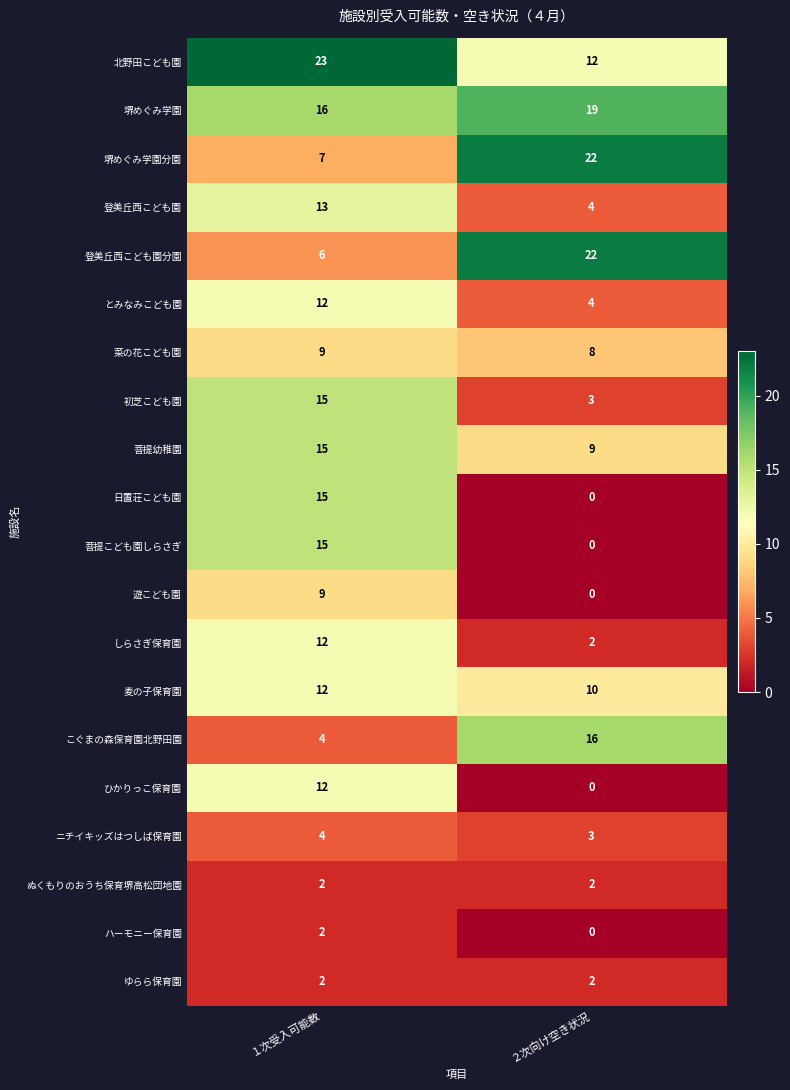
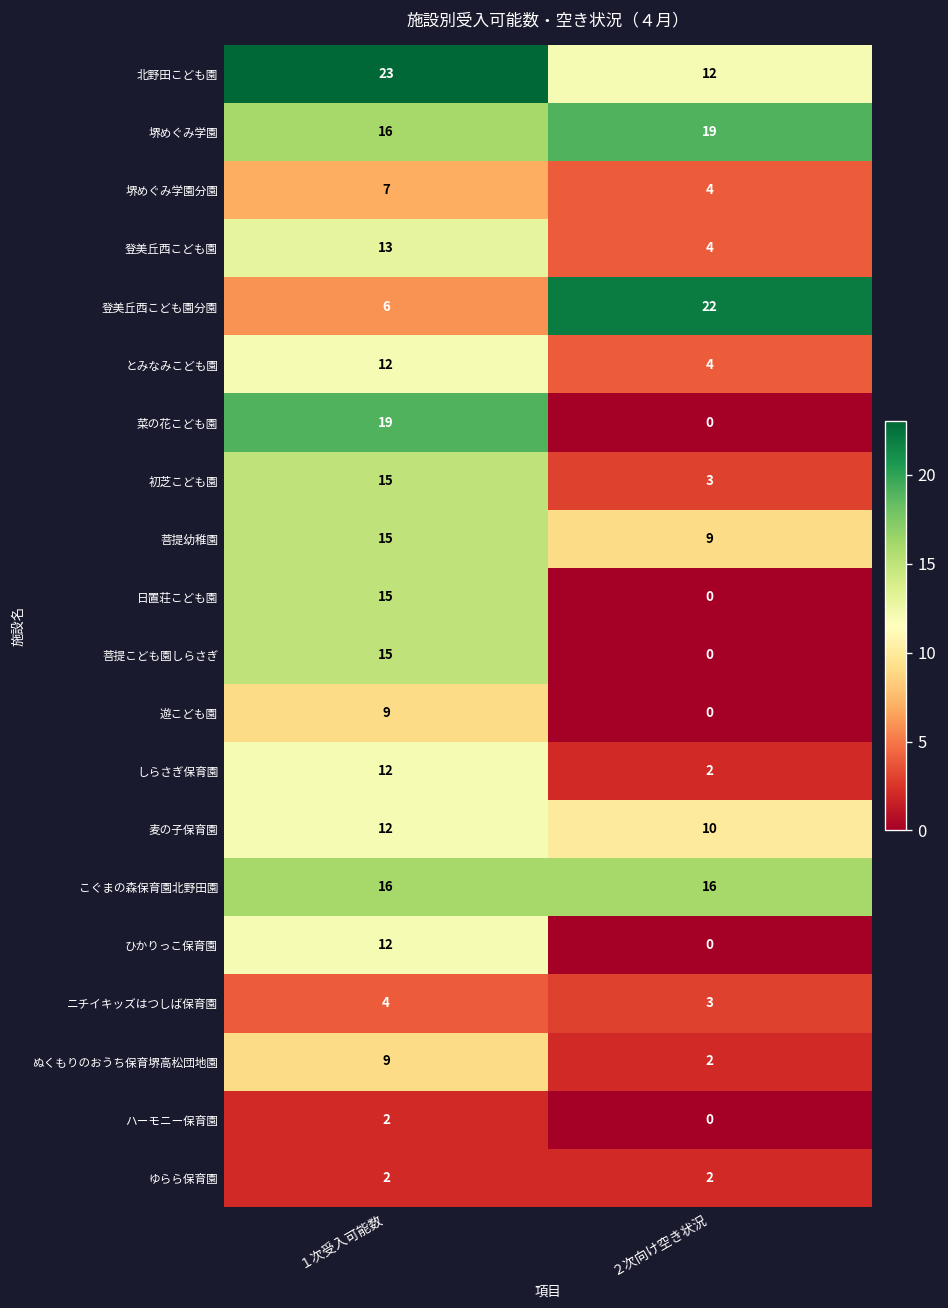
  {
    "北野田こども園": {
      "１次受入可能数": 23,
      "２次向け空き状況": 12
    },
    "堺めぐみ学園": {
      "１次受入可能数": 16,
      "２次向け空き状況": 19
    },
    "堺めぐみ学園分園": {
      "１次受入可能数": 7,
-     "２次向け空き状況": 22
+     "２次向け空き状況": 4
    },
    "登美丘西こども園": {
      "１次受入可能数": 13,
      "２次向け空き状況": 4
    },
    "登美丘西こども園分園": {
      "１次受入可能数": 6,
      "２次向け空き状況": 22
    },
    "とみなみこども園": {
      "１次受入可能数": 12,
      "２次向け空き状況": 4
    },
    "菜の花こども園": {
-     "１次受入可能数": 9,
-     "２次向け空き状況": 8
+     "１次受入可能数": 19,
+     "２次向け空き状況": 0
    },
    "初芝こども園": {
      "１次受入可能数": 15,
      "２次向け空き状況": 3
    },
    "菩提幼稚園": {
      "１次受入可能数": 15,
      "２次向け空き状況": 9
    },
    "日置荘こども園": {
      "１次受入可能数": 15,
      "２次向け空き状況": 0
    },
    "菩提こども園しらさぎ": {
      "１次受入可能数": 15,
      "２次向け空き状況": 0
    },
    "遊こども園": {
      "１次受入可能数": 9,
      "２次向け空き状況": 0
    },
    "しらさぎ保育園": {
      "１次受入可能数": 12,
      "２次向け空き状況": 2
    },
    "麦の子保育園": {
      "１次受入可能数": 12,
      "２次向け空き状況": 10
    },
    "こぐまの森保育園北野田園": {
-     "１次受入可能数": 4,
+     "１次受入可能数": 16,
      "２次向け空き状況": 16
    },
    "ひかりっこ保育園": {
      "１次受入可能数": 12,
      "２次向け空き状況": 0
    },
    "ニチイキッズはつしば保育園": {
      "１次受入可能数": 4,
      "２次向け空き状況": 3
    },
    "ぬくもりのおうち保育堺高松団地園": {
-     "１次受入可能数": 2,
+     "１次受入可能数": 9,
      "２次向け空き状況": 2
    },
    "ハーモニー保育園": {
      "１次受入可能数": 2,
      "２次向け空き状況": 0
    },
    "ゆらら保育園": {
      "１次受入可能数": 2,
      "２次向け空き状況": 2
    }
  }
